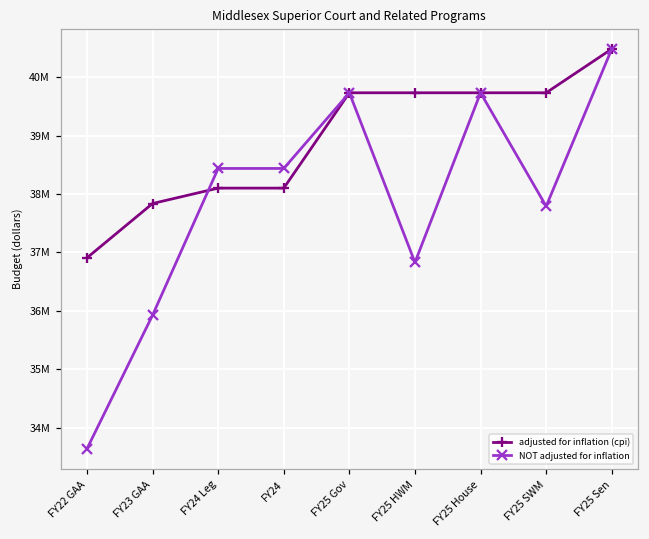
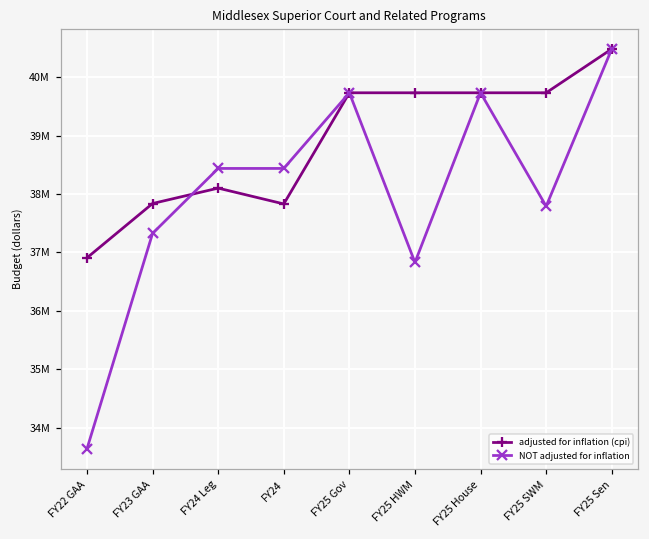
  {
    "adjusted for inflation (cpi)": {
      "FY22 GAA": 36900000,
      "FY23 GAA": 37800000,
      "FY24 Leg": 38100000,
-     "FY24": 38100000,
+     "FY24": 37800000,
      "FY25 HWM": 39700000,
      "FY25 SWM": 39700000
    },
    "NOT adjusted for inflation": {
      "FY22 GAA": 33600000,
-     "FY23 GAA": 35900000,
+     "FY23 GAA": 37300000,
      "FY24 Leg": 38400000,
      "FY24": 38400000,
      "FY25 HWM": 36800000,
      "FY25 SWM": 37800000
    }
  }
